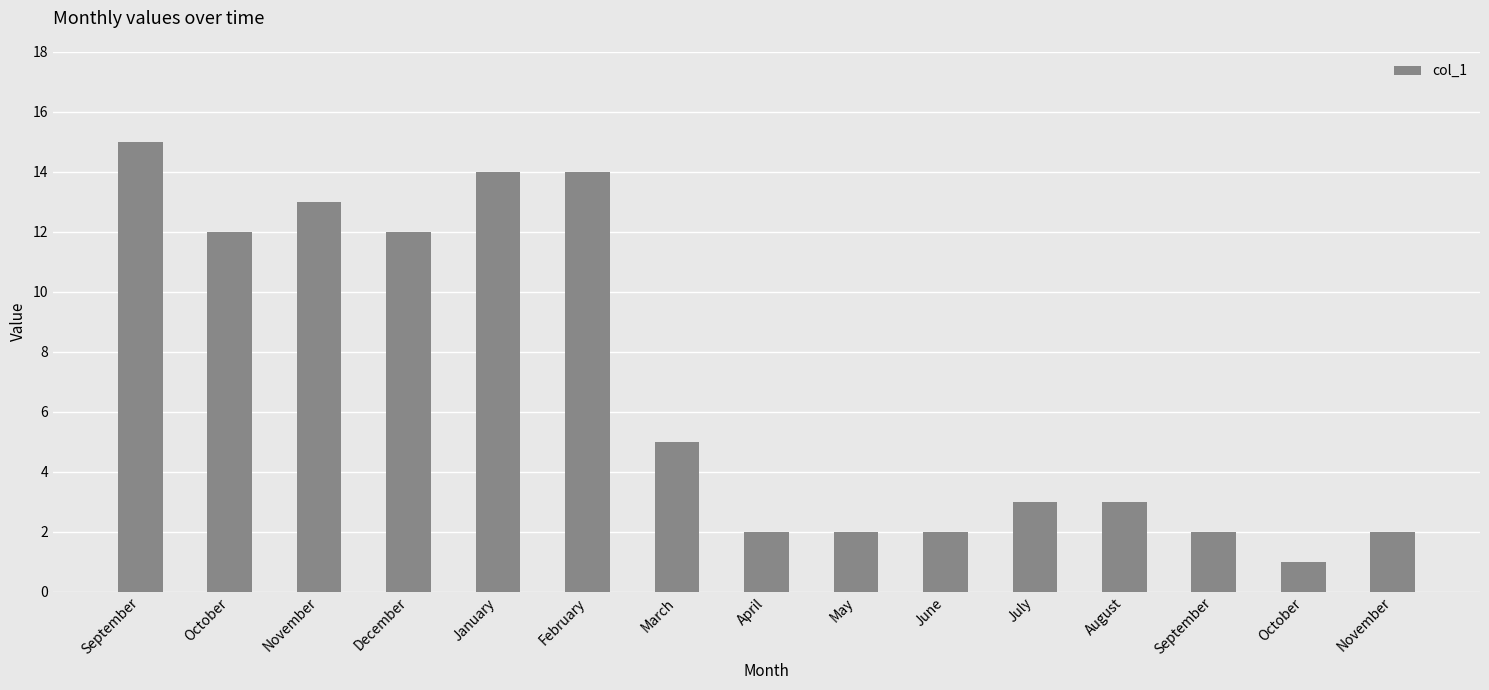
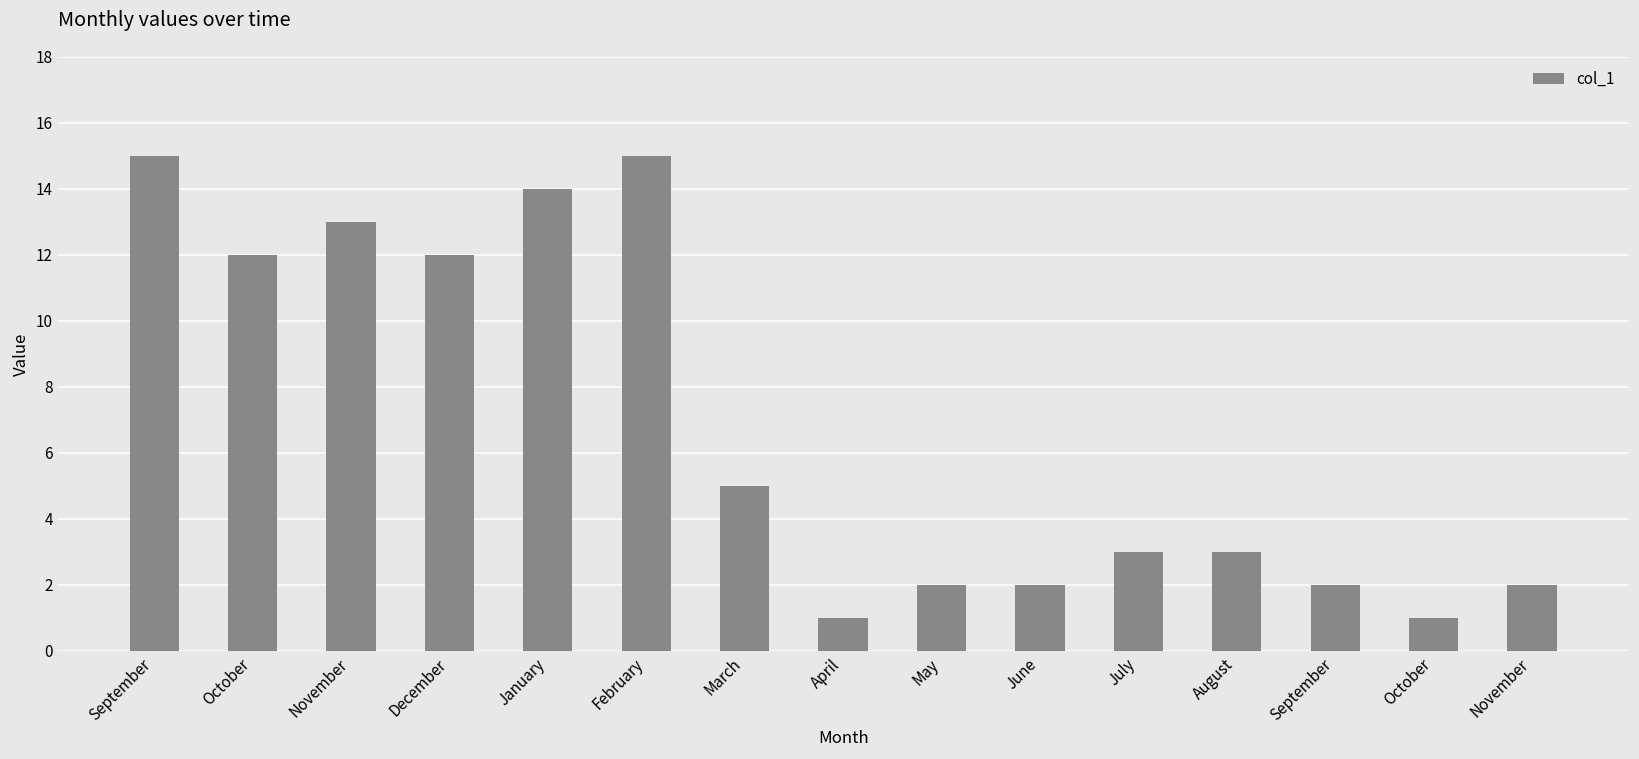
  {
    "December": 12,
    "January": 14,
-   "February": 14,
+   "February": 15,
    "March": 5,
-   "April": 2,
+   "April": 1,
    "May": 2,
    "June": 2,
    "July": 3,
    "August": 3
  }
